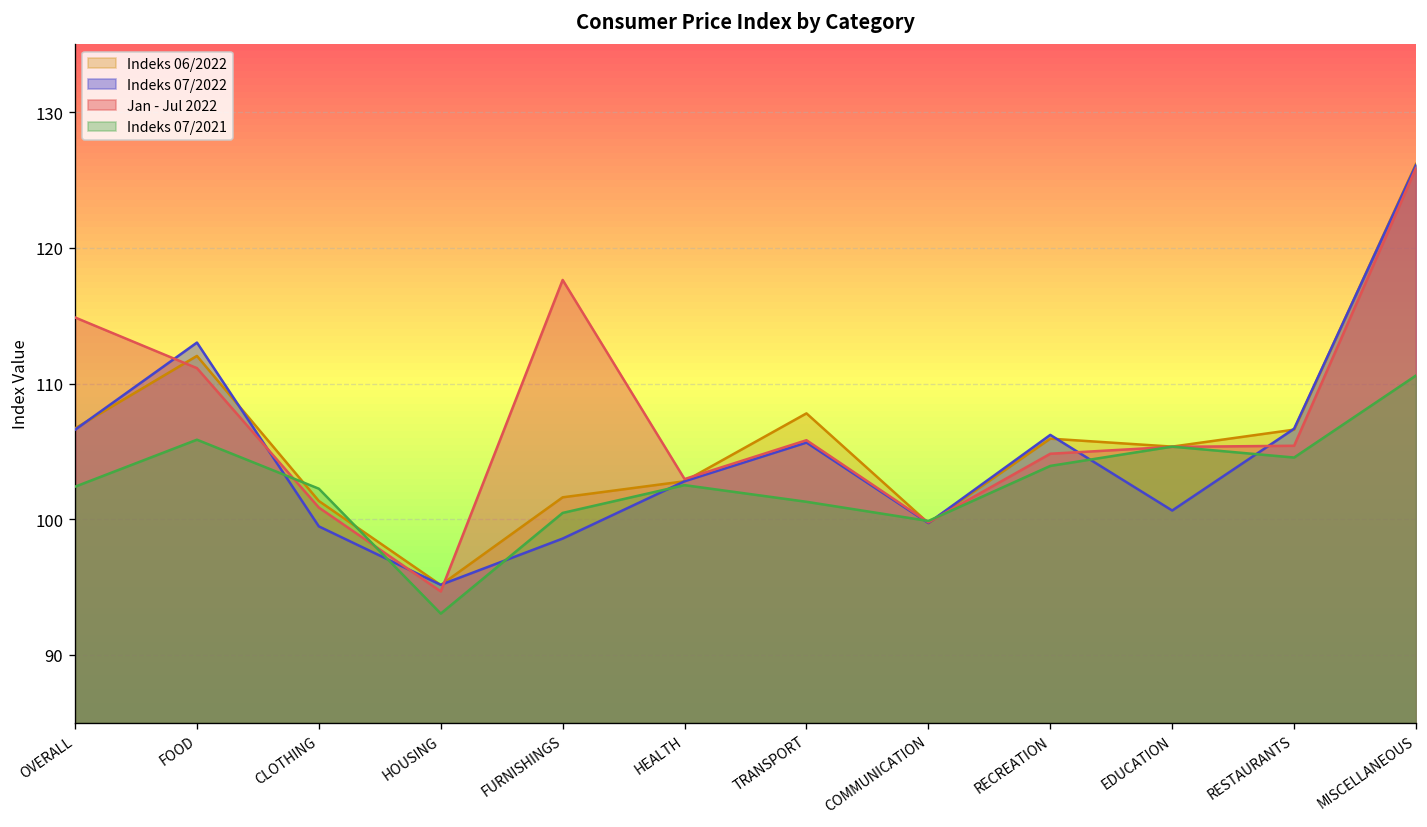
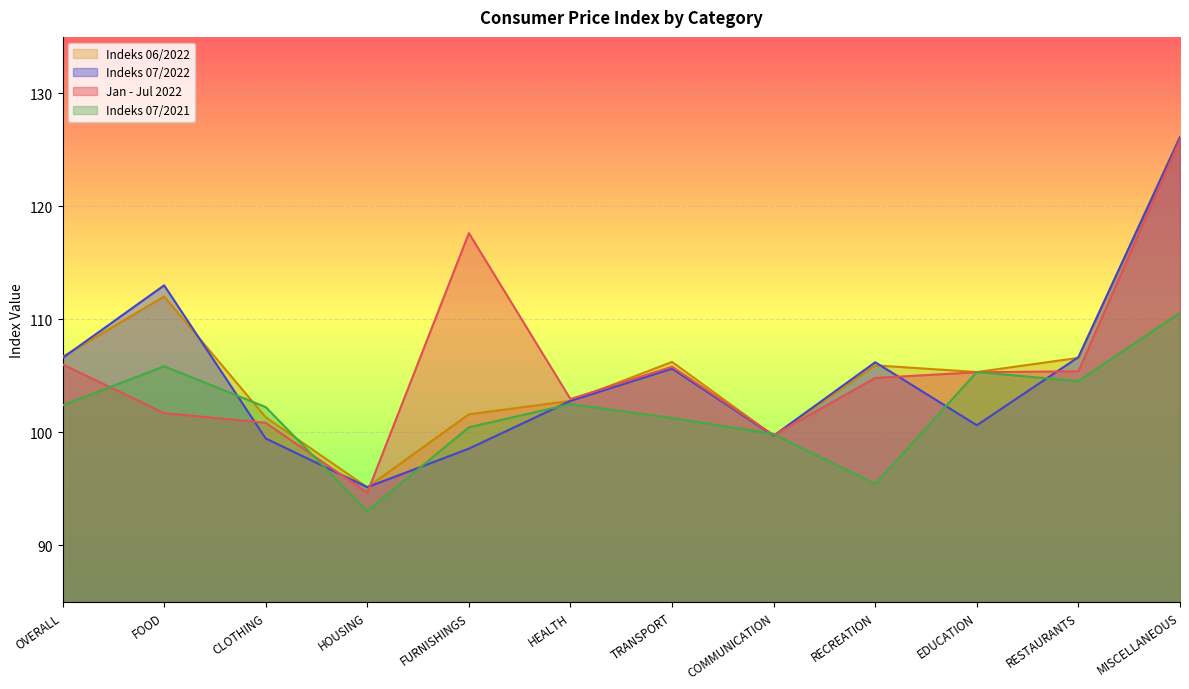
  {
    "Indeks 06/2022": {
      "FOOD": 112.0,
      "CLOTHING": 101.3,
      "FURNISHINGS": 101.6,
-     "TRANSPORT": 107.8,
+     "TRANSPORT": 106.2,
      "RECREATION": 105.9
    },
    "Indeks 07/2022": {
      "FOOD": 113.0,
      "CLOTHING": 99.5,
      "FURNISHINGS": 98.6,
      "RECREATION": 106.2,
      "EDUCATION": 100.6
    },
    "Jan - Jul 2022": {
-     "OVERALL": 114.9,
-     "FOOD": 111.1,
+     "OVERALL": 106.0,
+     "FOOD": 101.7,
      "CLOTHING": 100.9,
      "HOUSING": 94.7,
      "FURNISHINGS": 117.6,
      "RECREATION": 104.8,
      "RESTAURANTS": 105.4
    },
    "Indeks 07/2021": {
      "OVERALL": 102.4,
      "FOOD": 105.9,
      "CLOTHING": 102.2,
      "HOUSING": 93.0,
      "FURNISHINGS": 100.5,
      "HEALTH": 102.5,
      "TRANSPORT": 101.3,
-     "RECREATION": 103.9,
+     "RECREATION": 95.4,
      "RESTAURANTS": 104.5,
      "MISCELLANEOUS": 110.6
    }
  }
